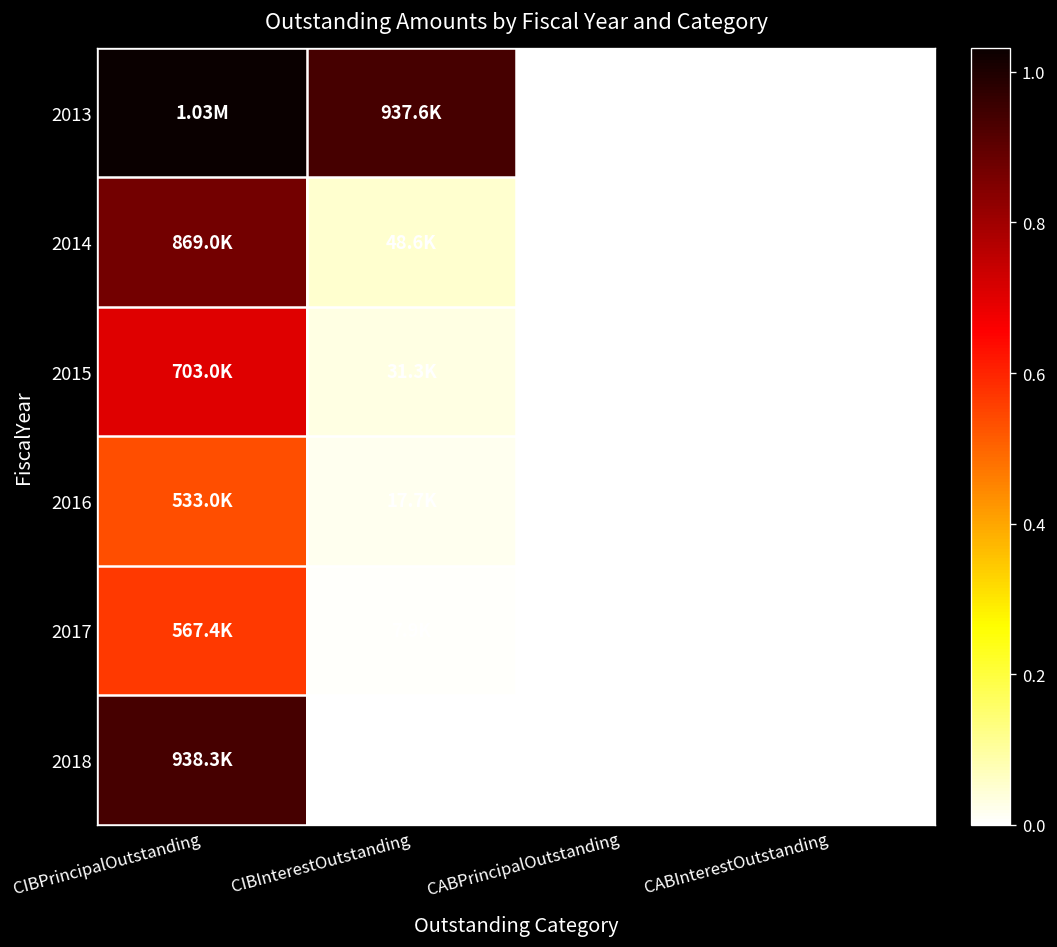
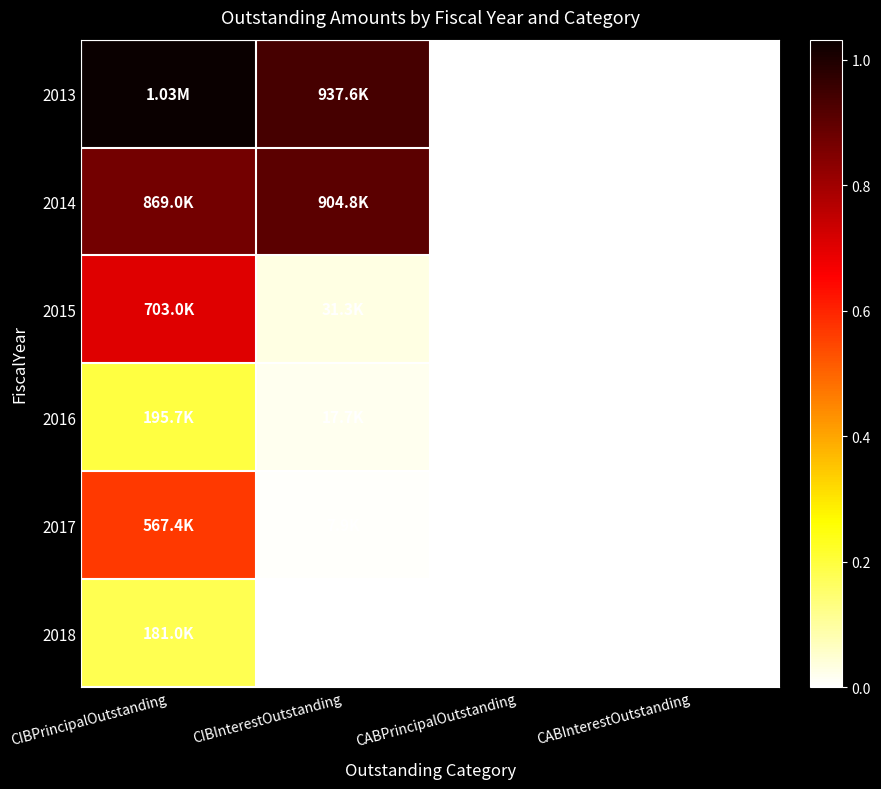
  {
    "2013": {
      "CIBPrincipalOutstanding": "1.03M",
      "CIBInterestOutstanding": "937.6K"
    },
    "2014": {
      "CIBPrincipalOutstanding": "869.0K",
-     "CIBInterestOutstanding": "48.6K"
+     "CIBInterestOutstanding": "904.8K"
    },
    "2015": {
      "CIBPrincipalOutstanding": "703.0K"
    },
    "2016": {
-     "CIBPrincipalOutstanding": "533.0K"
+     "CIBPrincipalOutstanding": "195.7K"
    },
    "2017": {
      "CIBPrincipalOutstanding": "567.4K"
    },
    "2018": {
-     "CIBPrincipalOutstanding": "938.3K"
+     "CIBPrincipalOutstanding": "181.0K"
    }
  }
